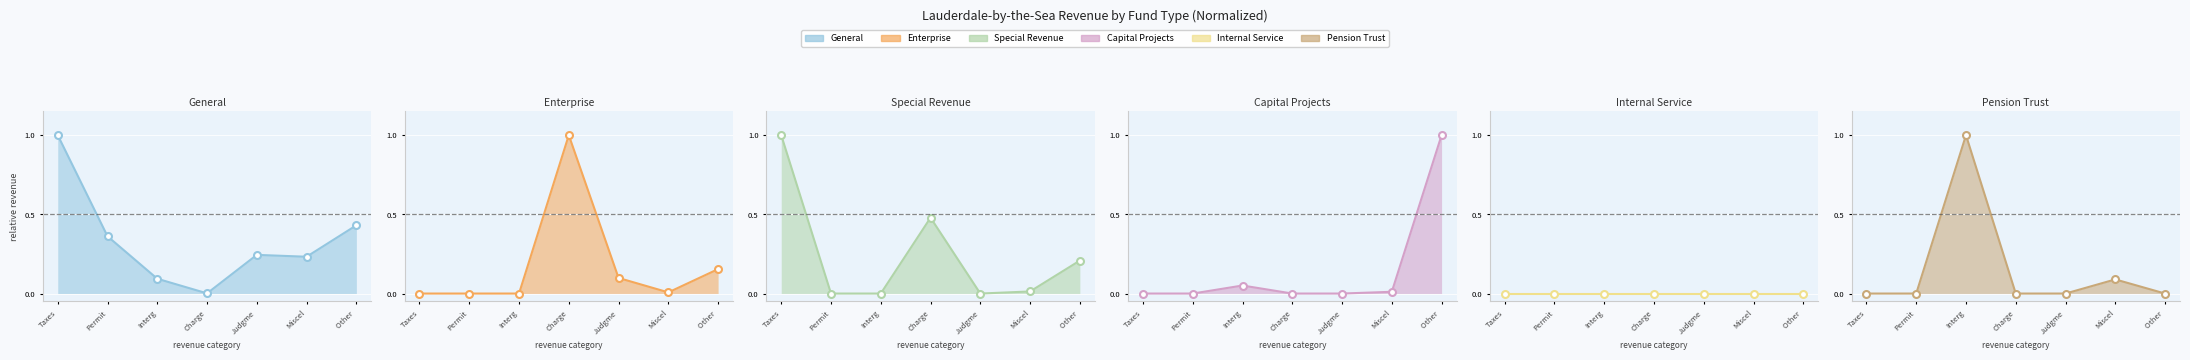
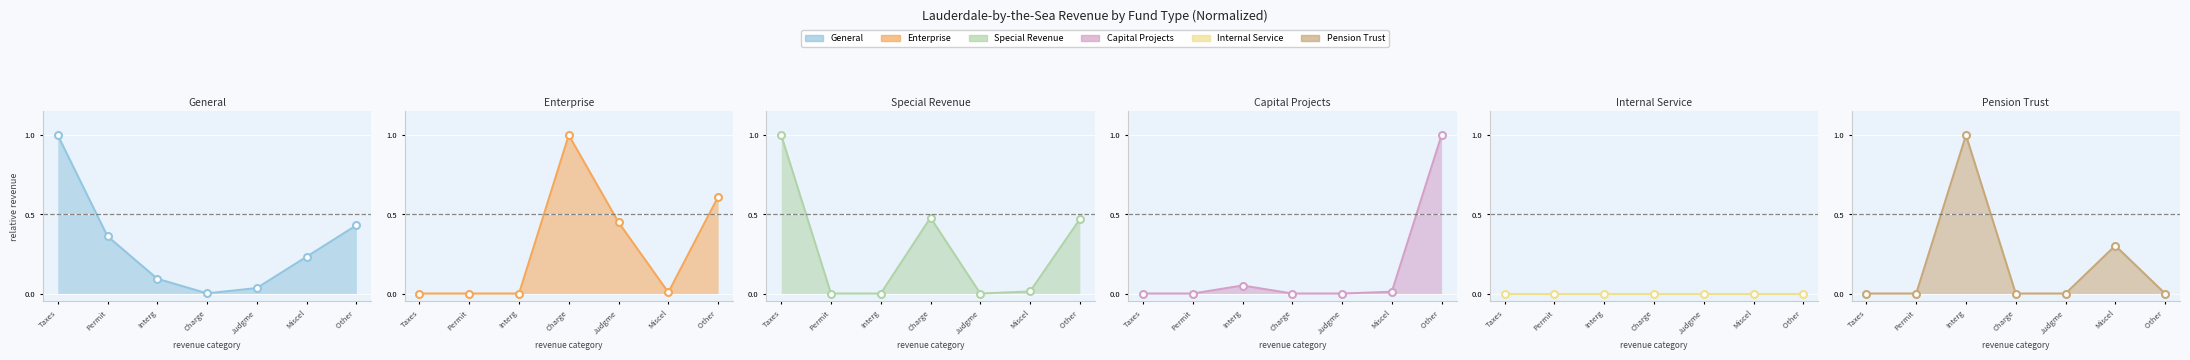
  {
    "General": {
      "Taxes": 1.00,
      "Permit": 0.36,
      "Interg": 0.09,
      "Charge": 0.00,
-     "Judgme": 0.24,
+     "Judgme": 0.03,
      "Miscel": 0.23,
      "Other": 0.43
    },
    "Enterprise": {
      "Taxes": 0.00,
      "Permit": 0.00,
      "Interg": 0.00,
      "Charge": 1.00,
-     "Judgme": 0.10,
+     "Judgme": 0.45,
      "Miscel": 0.01,
-     "Other": 0.15
+     "Other": 0.61
    },
    "Special Revenue": {
      "Taxes": 1.00,
      "Permit": 0.00,
      "Interg": 0.00,
      "Charge": 0.48,
      "Judgme": 0.00,
      "Miscel": 0.01,
-     "Other": 0.21
+     "Other": 0.47
    },
    "Capital Projects": {
      "Taxes": 0.00,
      "Permit": 0.00,
      "Interg": 0.05,
      "Charge": 0.00,
      "Judgme": 0.00,
      "Miscel": 0.01,
      "Other": 1.00
    },
    "Internal Service": {
      "Taxes": 0.00,
      "Permit": 0.00,
      "Interg": 0.00,
      "Charge": 0.00,
      "Judgme": 0.00,
      "Miscel": 0.00,
      "Other": 0.00
    },
    "Pension Trust": {
      "Taxes": 0.00,
      "Permit": 0.00,
      "Interg": 1.00,
      "Charge": 0.00,
      "Judgme": 0.00,
-     "Miscel": 0.09,
+     "Miscel": 0.30,
      "Other": 0.00
    }
  }
